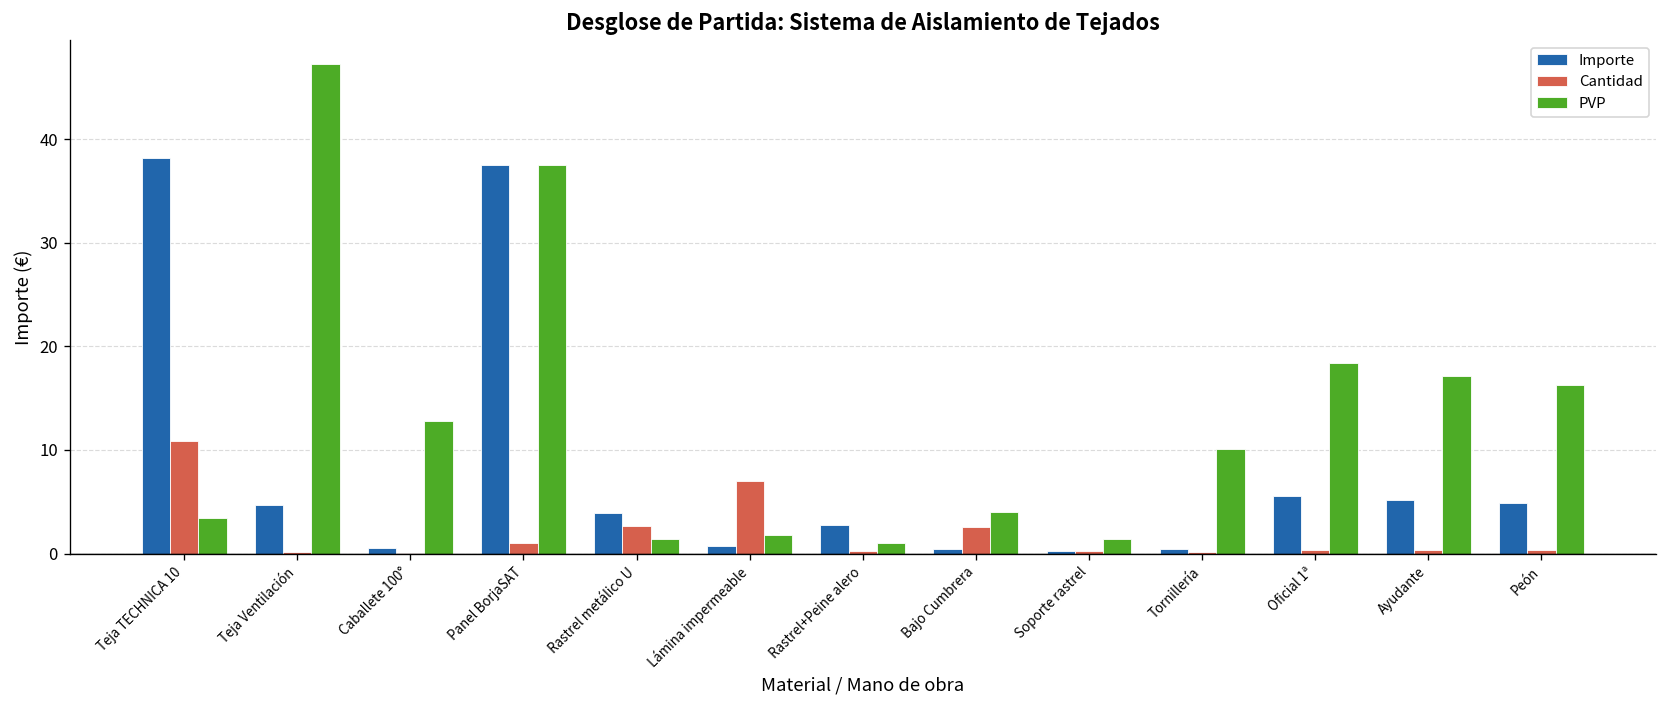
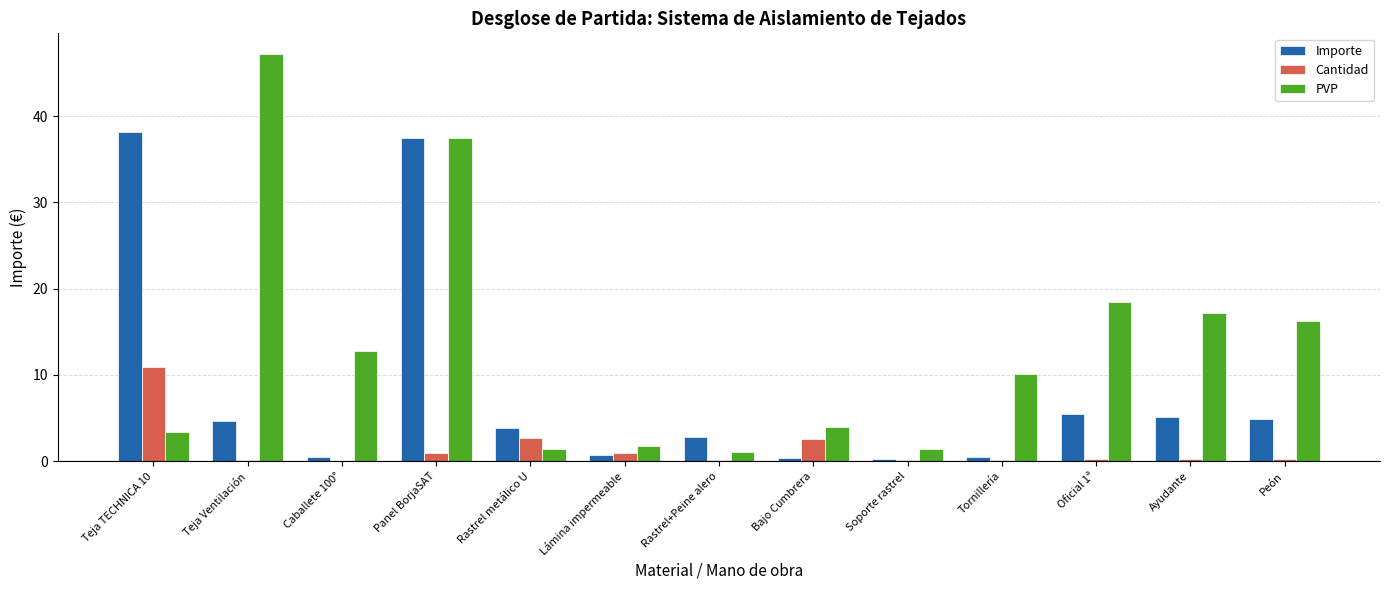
  {
    "Importe": {
      "Teja TECHNICA 10": 38,
      "Teja Ventilación": 5,
      "Caballete 100°": 1,
      "Panel BorjaSAT": 38,
      "Rastrel metálico U": 4,
      "Lámina impermeable": 1,
      "Rastrel+Peine alero": 3,
      "Bajo Cumbrera": 0,
      "Soporte rastrel": 0,
      "Tornillería": 0,
      "Oficial 1ª": 6,
      "Ayudante": 5,
      "Peón": 5
    },
    "Cantidad": {
      "Teja TECHNICA 10": 11,
      "Panel BorjaSAT": 1,
      "Rastrel metálico U": 3,
-     "Lámina impermeable": 7,
+     "Lámina impermeable": 1,
      "Bajo Cumbrera": 3,
      "Oficial 1ª": 0,
      "Ayudante": 0,
      "Peón": 0
    },
    "PVP": {
      "Teja TECHNICA 10": 3,
      "Teja Ventilación": 47,
      "Caballete 100°": 13,
      "Panel BorjaSAT": 38,
      "Rastrel metálico U": 1,
      "Lámina impermeable": 2,
      "Rastrel+Peine alero": 1,
      "Bajo Cumbrera": 4,
      "Soporte rastrel": 1,
      "Tornillería": 10,
      "Oficial 1ª": 18,
      "Ayudante": 17,
      "Peón": 16
    }
  }
